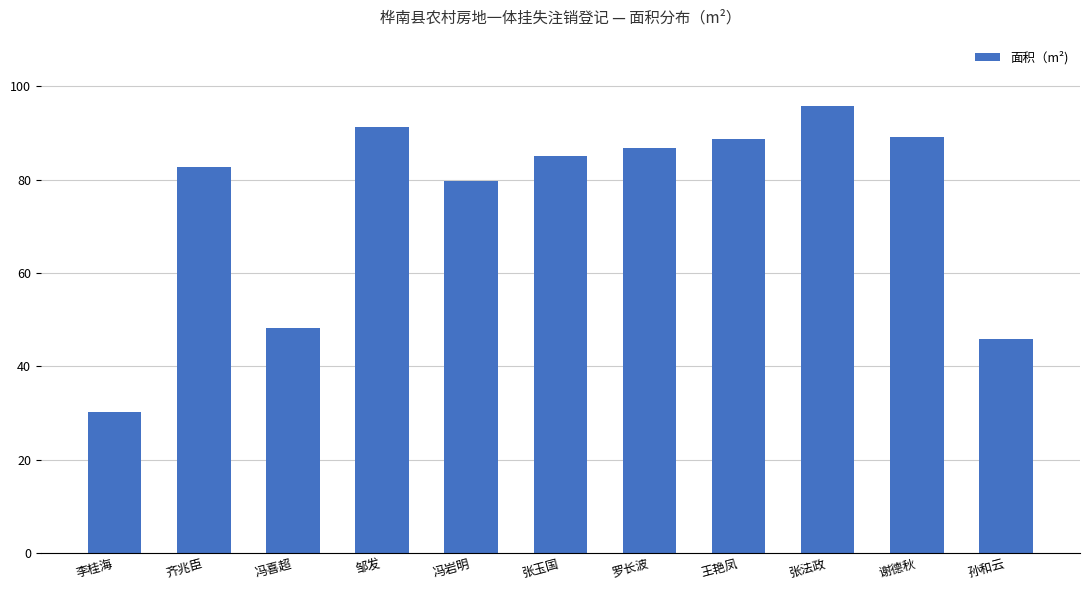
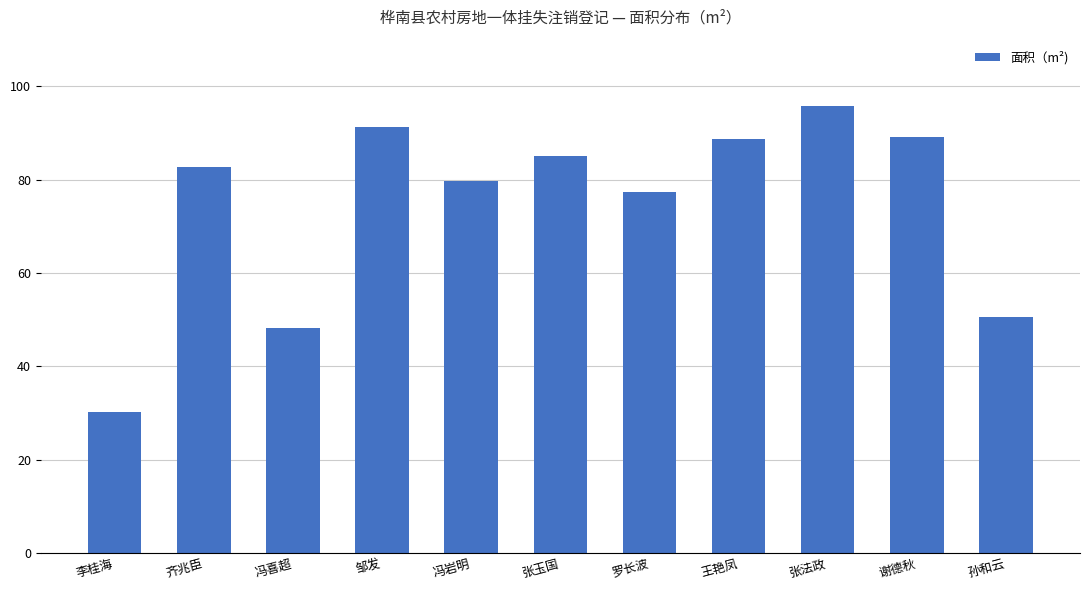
  {
    "李桂海": 30,
    "齐兆臣": 83,
    "冯喜超": 48,
    "邹发": 91,
    "冯岩明": 80,
    "张玉国": 85,
-   "罗长波": 87,
+   "罗长波": 77,
    "王艳凤": 89,
    "张法政": 96,
    "谢德秋": 89,
-   "孙和云": 46
+   "孙和云": 51
  }
